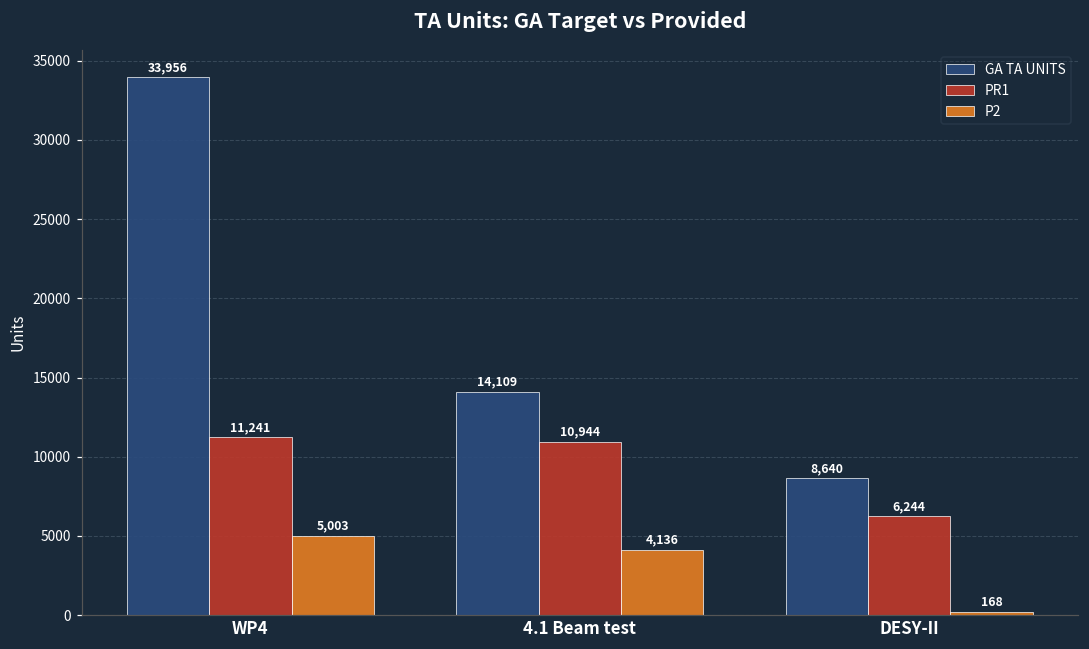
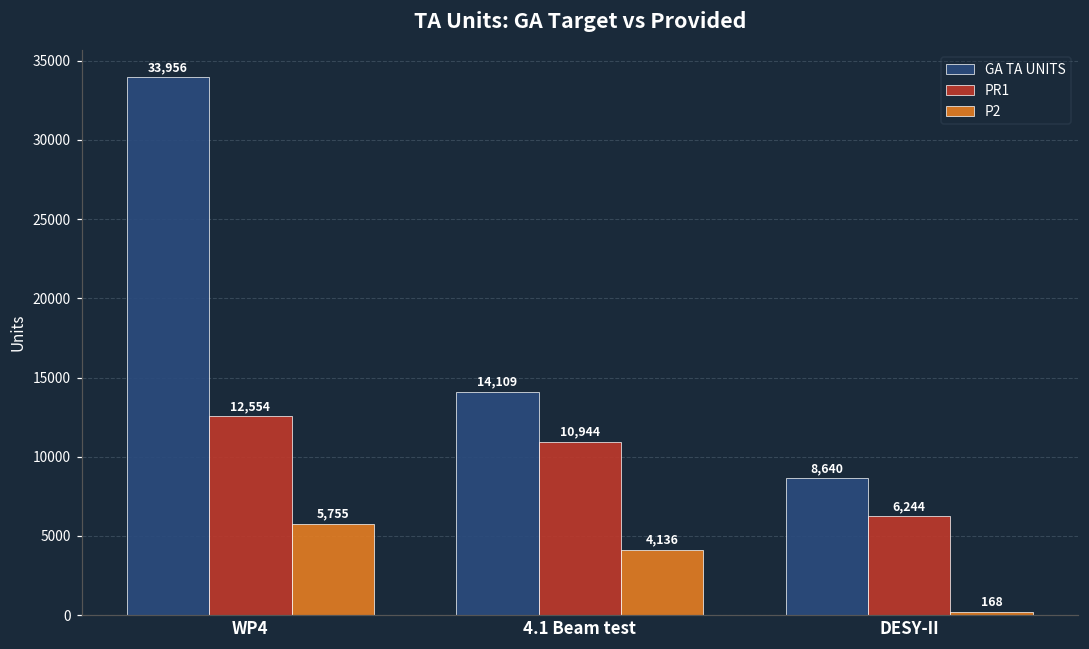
  {
    "GA TA UNITS": {
      "WP4": "33,956",
      "4.1 Beam test": "14,109",
      "DESY-II": "8,640"
    },
    "PR1": {
-     "WP4": "11,241",
+     "WP4": "12,554",
      "4.1 Beam test": "10,944",
      "DESY-II": "6,244"
    },
    "P2": {
-     "WP4": "5,003",
+     "WP4": "5,755",
      "4.1 Beam test": "4,136",
      "DESY-II": "168"
    }
  }
